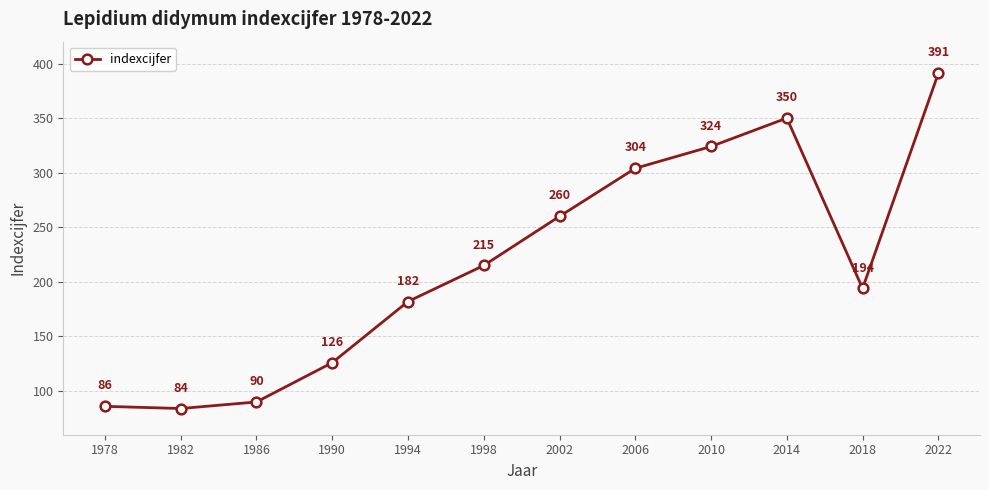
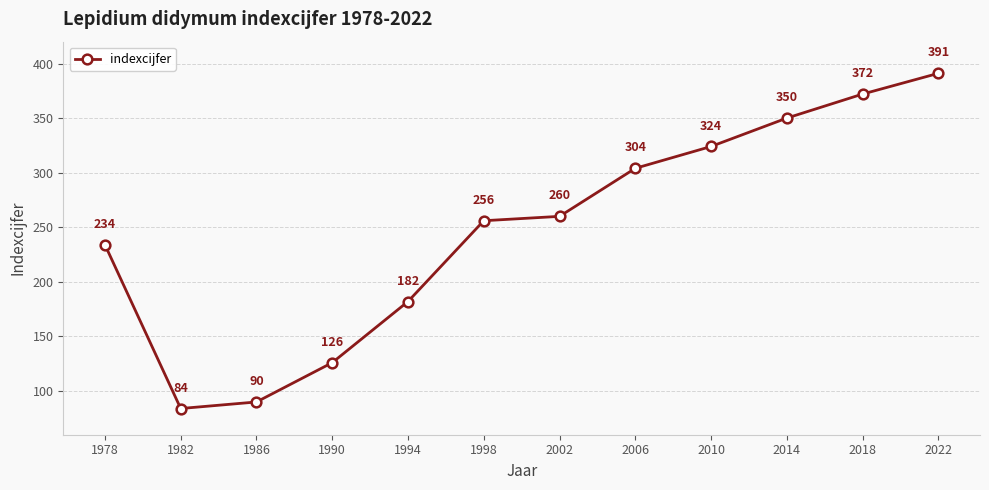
  {
-   "1978": 86,
+   "1978": 234,
    "1982": 84,
    "1986": 90,
    "1990": 126,
    "1994": 182,
-   "1998": 215,
+   "1998": 256,
    "2002": 260,
    "2006": 304,
    "2010": 324,
    "2014": 350,
-   "2018": 194,
+   "2018": 372,
    "2022": 391
  }
